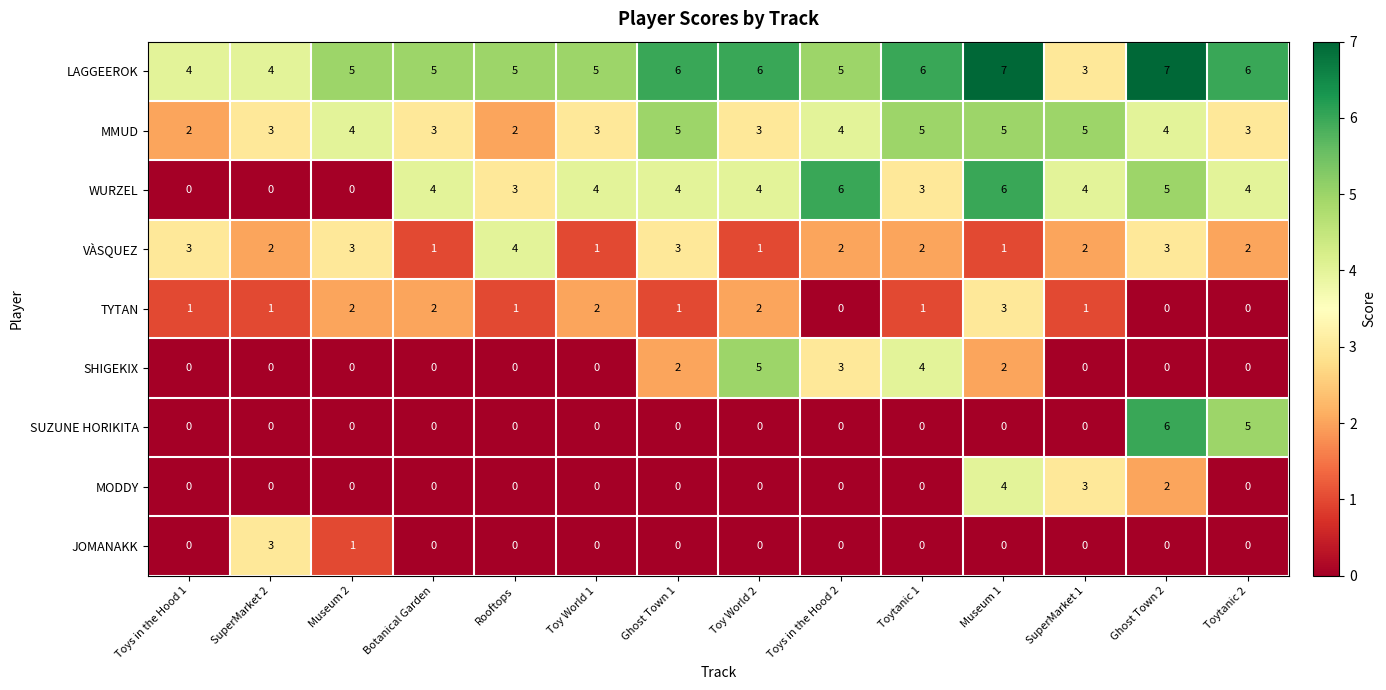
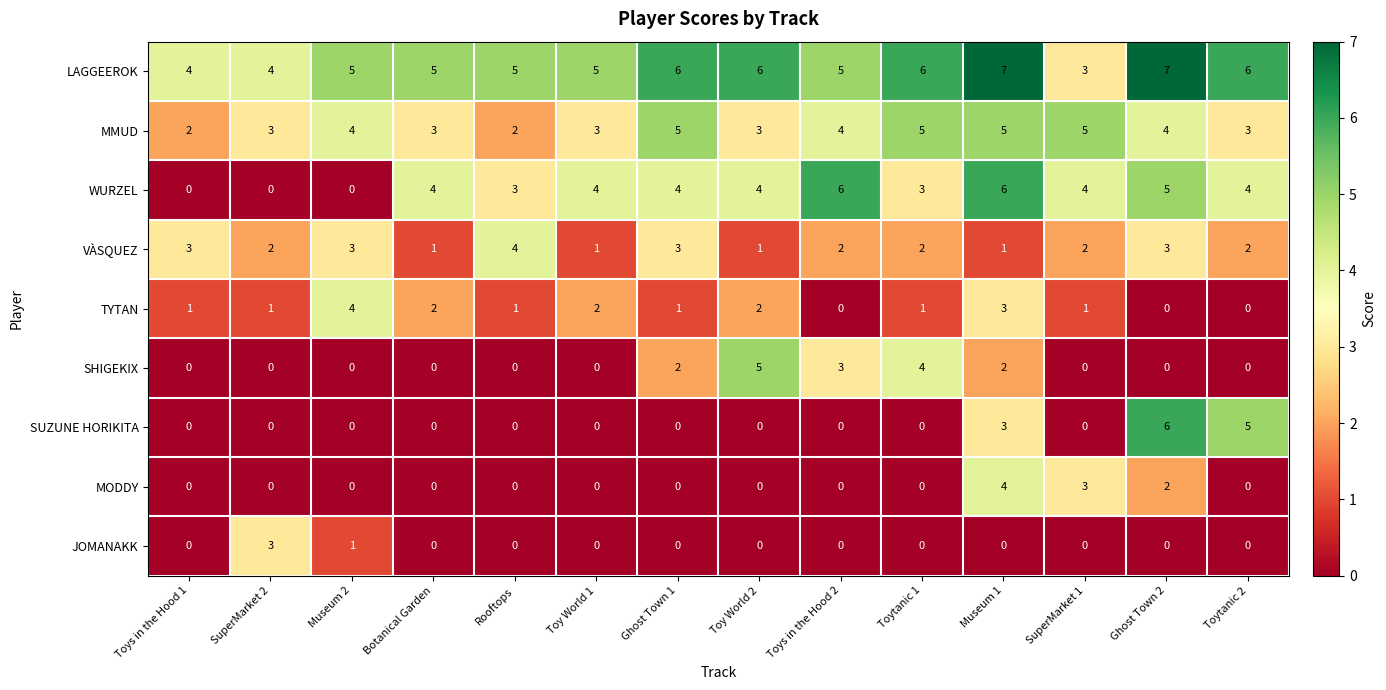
  {
    "LAGGEEROK": {
      "Toys in the Hood 1": 4,
      "SuperMarket 2": 4,
      "Museum 2": 5,
      "Botanical Garden": 5,
      "Rooftops": 5,
      "Toy World 1": 5,
      "Ghost Town 1": 6,
      "Toy World 2": 6,
      "Toys in the Hood 2": 5,
      "Toytanic 1": 6,
      "Museum 1": 7,
      "SuperMarket 1": 3,
      "Ghost Town 2": 7,
      "Toytanic 2": 6
    },
    "MMUD": {
      "Toys in the Hood 1": 2,
      "SuperMarket 2": 3,
      "Museum 2": 4,
      "Botanical Garden": 3,
      "Rooftops": 2,
      "Toy World 1": 3,
      "Ghost Town 1": 5,
      "Toy World 2": 3,
      "Toys in the Hood 2": 4,
      "Toytanic 1": 5,
      "Museum 1": 5,
      "SuperMarket 1": 5,
      "Ghost Town 2": 4,
      "Toytanic 2": 3
    },
    "WURZEL": {
      "Toys in the Hood 1": 0,
      "SuperMarket 2": 0,
      "Museum 2": 0,
      "Botanical Garden": 4,
      "Rooftops": 3,
      "Toy World 1": 4,
      "Ghost Town 1": 4,
      "Toy World 2": 4,
      "Toys in the Hood 2": 6,
      "Toytanic 1": 3,
      "Museum 1": 6,
      "SuperMarket 1": 4,
      "Ghost Town 2": 5,
      "Toytanic 2": 4
    },
    "VÀSQUEZ": {
      "Toys in the Hood 1": 3,
      "SuperMarket 2": 2,
      "Museum 2": 3,
      "Botanical Garden": 1,
      "Rooftops": 4,
      "Toy World 1": 1,
      "Ghost Town 1": 3,
      "Toy World 2": 1,
      "Toys in the Hood 2": 2,
      "Toytanic 1": 2,
      "Museum 1": 1,
      "SuperMarket 1": 2,
      "Ghost Town 2": 3,
      "Toytanic 2": 2
    },
    "TYTAN": {
      "Toys in the Hood 1": 1,
      "SuperMarket 2": 1,
-     "Museum 2": 2,
+     "Museum 2": 4,
      "Botanical Garden": 2,
      "Rooftops": 1,
      "Toy World 1": 2,
      "Ghost Town 1": 1,
      "Toy World 2": 2,
      "Toys in the Hood 2": 0,
      "Toytanic 1": 1,
      "Museum 1": 3,
      "SuperMarket 1": 1,
      "Ghost Town 2": 0,
      "Toytanic 2": 0
    },
    "SHIGEKIX": {
      "Toys in the Hood 1": 0,
      "SuperMarket 2": 0,
      "Museum 2": 0,
      "Botanical Garden": 0,
      "Rooftops": 0,
      "Toy World 1": 0,
      "Ghost Town 1": 2,
      "Toy World 2": 5,
      "Toys in the Hood 2": 3,
      "Toytanic 1": 4,
      "Museum 1": 2,
      "SuperMarket 1": 0,
      "Ghost Town 2": 0,
      "Toytanic 2": 0
    },
    "SUZUNE HORIKITA": {
      "Toys in the Hood 1": 0,
      "SuperMarket 2": 0,
      "Museum 2": 0,
      "Botanical Garden": 0,
      "Rooftops": 0,
      "Toy World 1": 0,
      "Ghost Town 1": 0,
      "Toy World 2": 0,
      "Toys in the Hood 2": 0,
      "Toytanic 1": 0,
-     "Museum 1": 0,
+     "Museum 1": 3,
      "SuperMarket 1": 0,
      "Ghost Town 2": 6,
      "Toytanic 2": 5
    },
    "MODDY": {
      "Toys in the Hood 1": 0,
      "SuperMarket 2": 0,
      "Museum 2": 0,
      "Botanical Garden": 0,
      "Rooftops": 0,
      "Toy World 1": 0,
      "Ghost Town 1": 0,
      "Toy World 2": 0,
      "Toys in the Hood 2": 0,
      "Toytanic 1": 0,
      "Museum 1": 4,
      "SuperMarket 1": 3,
      "Ghost Town 2": 2,
      "Toytanic 2": 0
    },
    "JOMANAKK": {
      "Toys in the Hood 1": 0,
      "SuperMarket 2": 3,
      "Museum 2": 1,
      "Botanical Garden": 0,
      "Rooftops": 0,
      "Toy World 1": 0,
      "Ghost Town 1": 0,
      "Toy World 2": 0,
      "Toys in the Hood 2": 0,
      "Toytanic 1": 0,
      "Museum 1": 0,
      "SuperMarket 1": 0,
      "Ghost Town 2": 0,
      "Toytanic 2": 0
    }
  }
